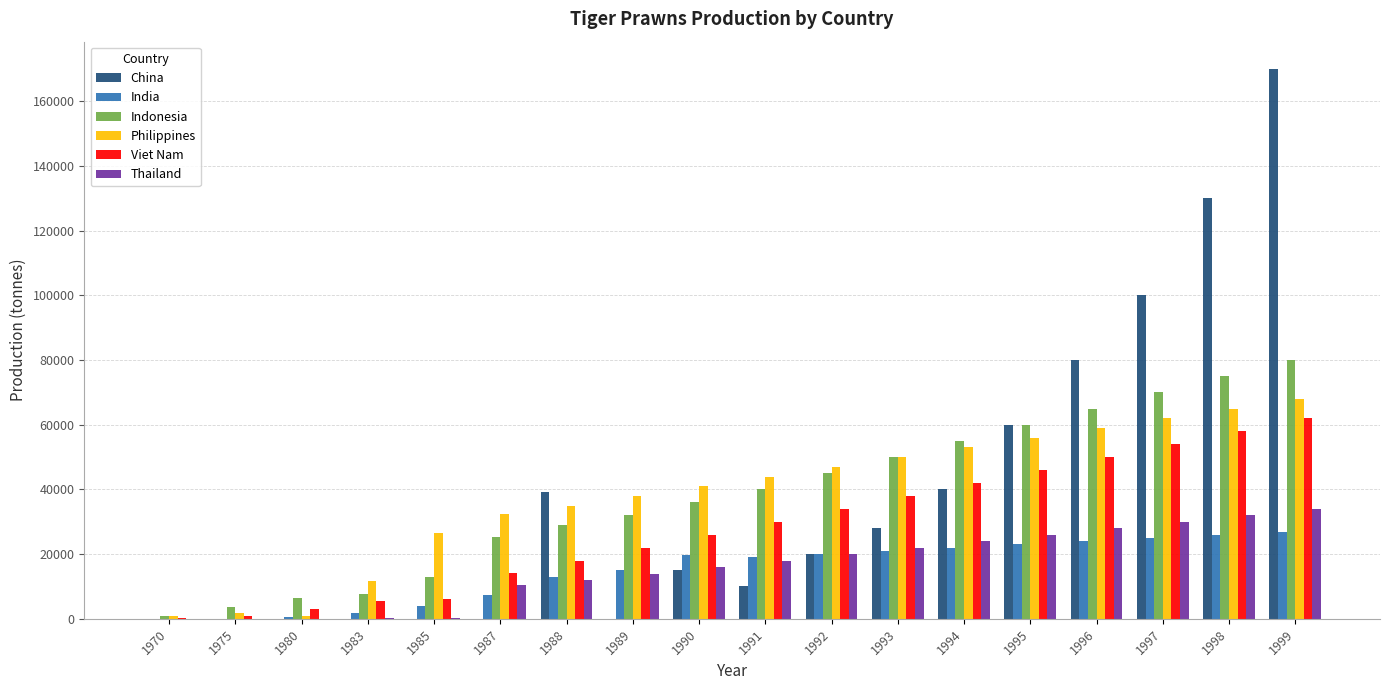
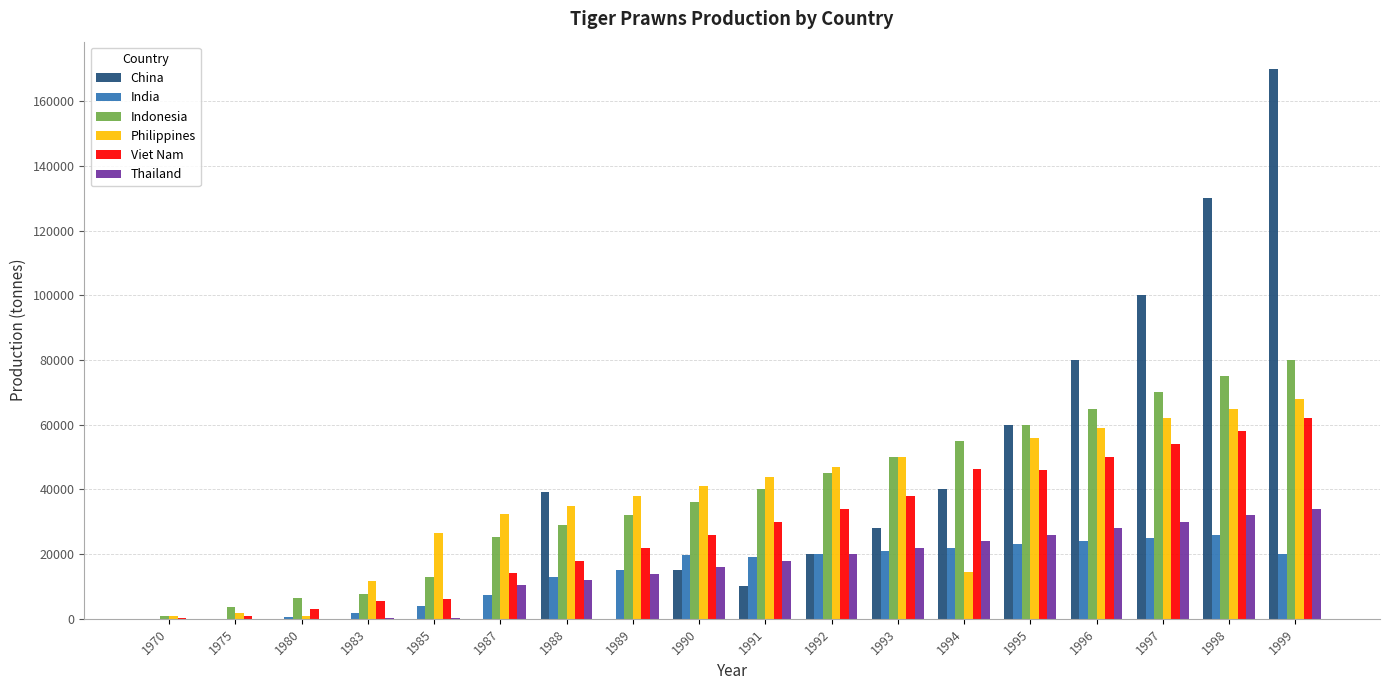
  {
    "China": {
      "1970": 0,
      "1975": 0,
      "1980": 0,
      "1983": 0,
      "1985": 0,
      "1987": 0,
      "1988": 39000,
      "1989": 0,
      "1990": 15000,
      "1991": 10000,
      "1992": 20000,
      "1993": 28000,
      "1994": 40000,
      "1995": 60000,
      "1996": 80000,
      "1997": 100000,
      "1998": 130000,
      "1999": 170000
    },
    "India": {
      "1970": 0,
      "1983": 2000,
      "1985": 4000,
      "1987": 7000,
      "1988": 13000,
      "1989": 15000,
      "1990": 20000,
      "1991": 19000,
      "1992": 20000,
      "1993": 21000,
      "1994": 22000,
      "1995": 23000,
      "1996": 24000,
      "1997": 25000,
      "1998": 26000,
-     "1999": 27000
+     "1999": 20000
    },
    "Indonesia": {
      "1970": 1000,
      "1975": 4000,
      "1980": 6000,
      "1983": 8000,
      "1985": 13000,
      "1987": 25000,
      "1988": 29000,
      "1989": 32000,
      "1990": 36000,
      "1991": 40000,
      "1992": 45000,
      "1993": 50000,
      "1994": 55000,
      "1995": 60000,
      "1996": 65000,
      "1997": 70000,
      "1998": 75000,
      "1999": 80000
    },
    "Philippines": {
      "1970": 1000,
      "1975": 2000,
      "1980": 1000,
      "1983": 12000,
      "1985": 27000,
      "1987": 32000,
      "1988": 35000,
      "1989": 38000,
      "1990": 41000,
      "1991": 44000,
      "1992": 47000,
      "1993": 50000,
-     "1994": 53000,
+     "1994": 14000,
      "1995": 56000,
      "1996": 59000,
      "1997": 62000,
      "1998": 65000,
      "1999": 68000
    },
    "Viet Nam": {
      "1975": 1000,
      "1980": 3000,
      "1983": 6000,
      "1985": 6000,
      "1987": 14000,
      "1988": 18000,
      "1989": 22000,
      "1990": 26000,
      "1991": 30000,
      "1992": 34000,
      "1993": 38000,
-     "1994": 42000,
+     "1994": 46000,
      "1995": 46000,
      "1996": 50000,
      "1997": 54000,
      "1998": 58000,
      "1999": 62000
    },
    "Thailand": {
      "1970": 0,
      "1975": 0,
      "1987": 11000,
      "1988": 12000,
      "1989": 14000,
      "1990": 16000,
      "1991": 18000,
      "1992": 20000,
      "1993": 22000,
      "1994": 24000,
      "1995": 26000,
      "1996": 28000,
      "1997": 30000,
      "1998": 32000,
      "1999": 34000
    }
  }
